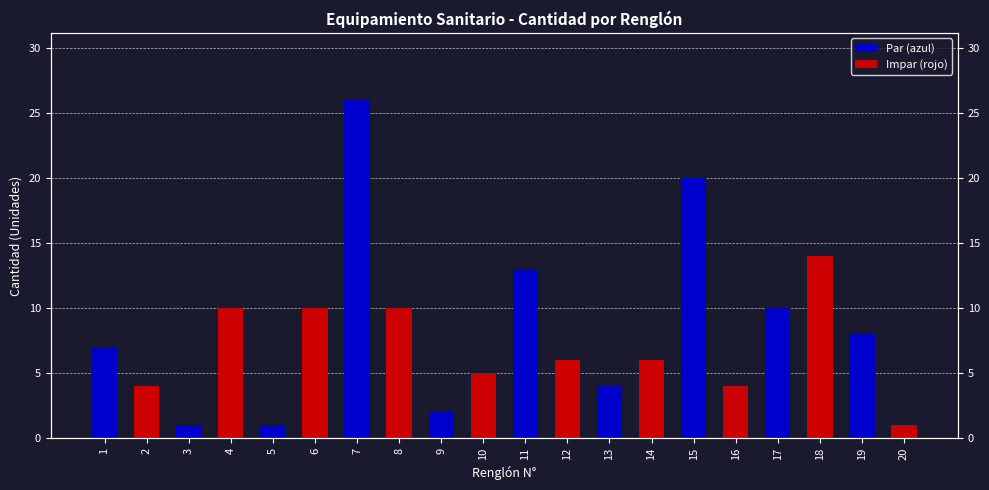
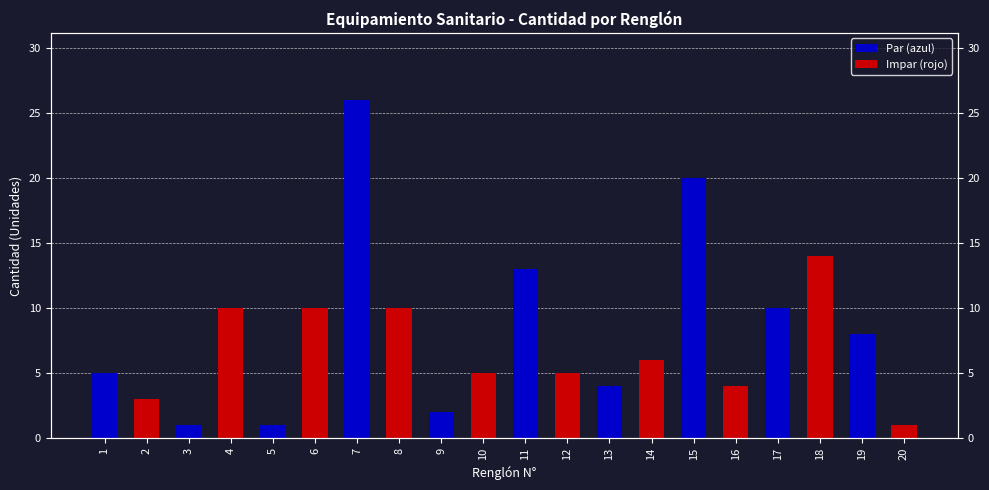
  {
-   "1": 7,
-   "2": 4,
+   "1": 5,
+   "2": 3,
    "3": 1,
    "4": 10,
    "5": 1,
    "6": 10,
    "7": 26,
    "8": 10,
    "9": 2,
    "10": 5,
    "11": 13,
-   "12": 6,
+   "12": 5,
    "13": 4,
    "14": 6,
    "15": 20,
    "16": 4,
    "17": 10,
    "18": 14,
    "19": 8,
    "20": 1
  }
